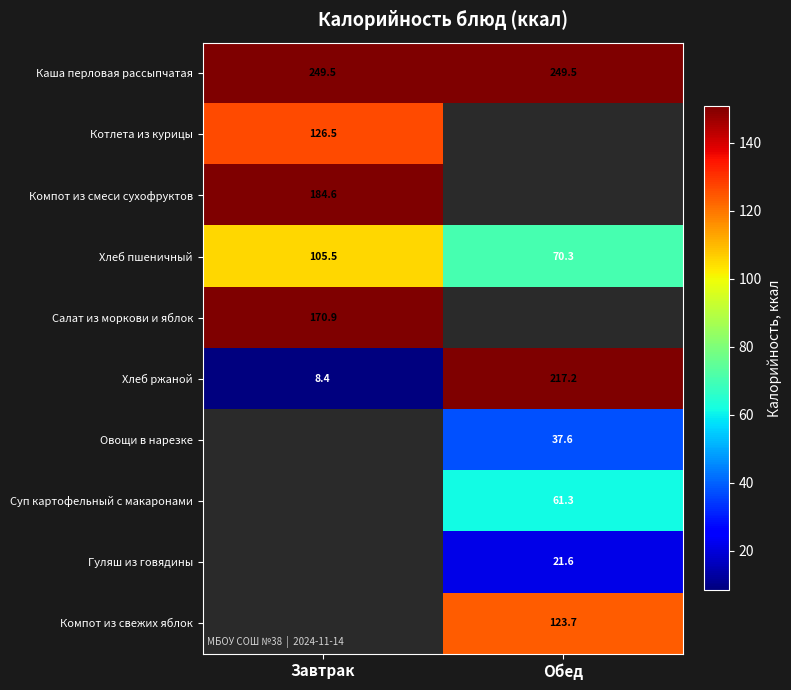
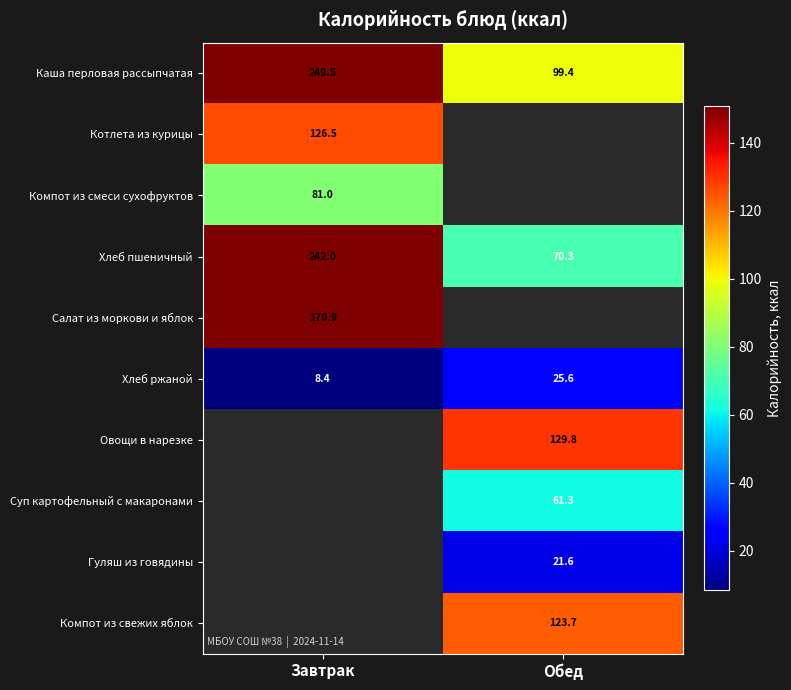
  {
    "Каша перловая рассыпчатая": {
      "Завтрак": 249.5,
-     "Обед": 249.5
+     "Обед": 99.4
    },
    "Котлета из курицы": {
      "Завтрак": 126.5
    },
    "Компот из смеси сухофруктов": {
-     "Завтрак": 184.6
+     "Завтрак": 81.0
    },
    "Хлеб пшеничный": {
-     "Завтрак": 105.5,
+     "Завтрак": 242.0,
      "Обед": 70.3
    },
    "Салат из моркови и яблок": {
      "Завтрак": 170.9
    },
    "Хлеб ржаной": {
      "Завтрак": 8.4,
-     "Обед": 217.2
+     "Обед": 25.6
    },
    "Овощи в нарезке": {
-     "Обед": 37.6
+     "Обед": 129.8
    },
    "Суп картофельный с макаронами": {
      "Обед": 61.3
    },
    "Гуляш из говядины": {
      "Обед": 21.6
    },
    "Компот из свежих яблок": {
      "Обед": 123.7
    }
  }
